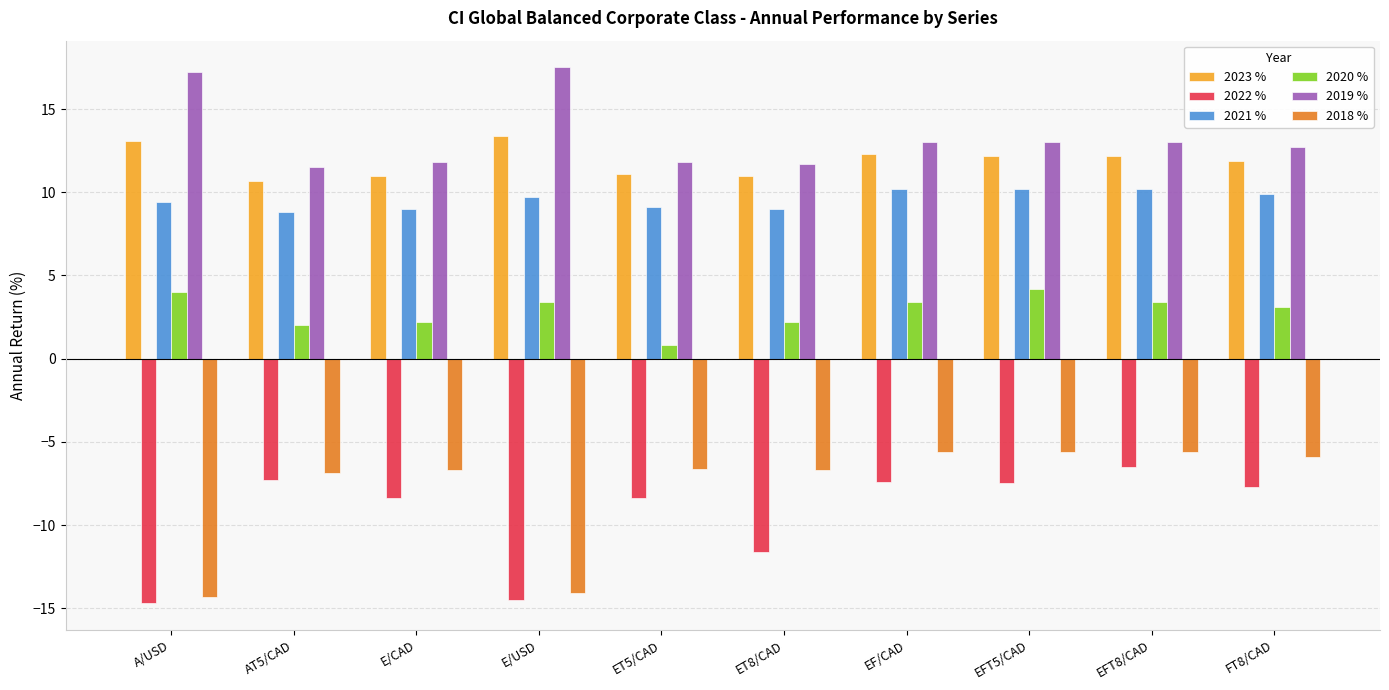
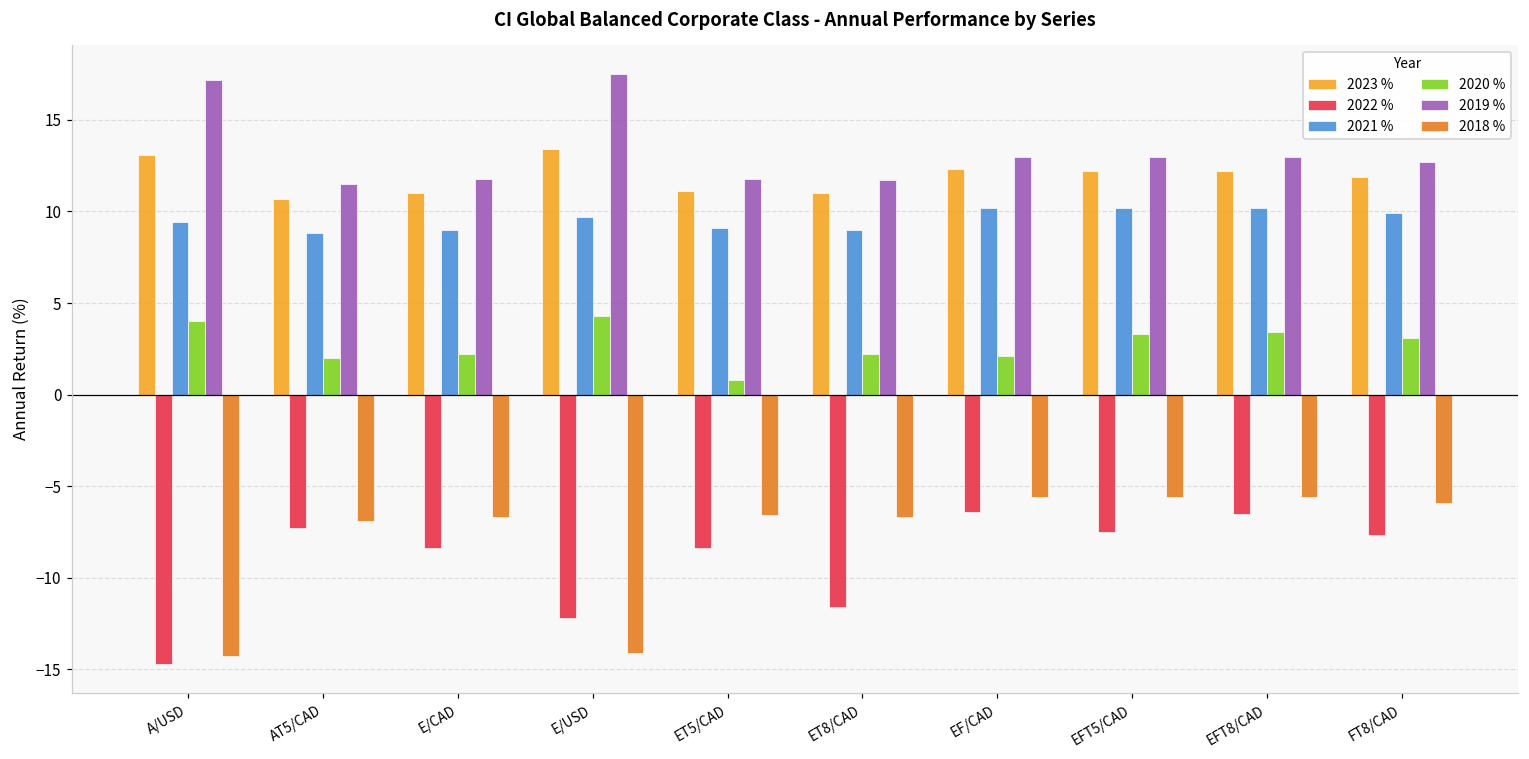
  {
    "2022 %": {
      "A/USD": -14.7,
      "AT5/CAD": -7.3,
      "E/CAD": -8.4,
-     "E/USD": -14.5,
+     "E/USD": -12.2,
      "ET5/CAD": -8.4,
      "ET8/CAD": -11.6,
-     "EF/CAD": -7.4,
+     "EF/CAD": -6.4,
      "EFT5/CAD": -7.5,
      "EFT8/CAD": -6.5,
      "FT8/CAD": -7.7
    },
    "2021 %": {
      "A/USD": 9.4,
      "AT5/CAD": 8.8,
      "E/CAD": 9.0,
      "E/USD": 9.7,
      "ET5/CAD": 9.1,
      "ET8/CAD": 9.0,
      "EF/CAD": 10.2,
      "EFT5/CAD": 10.2,
      "EFT8/CAD": 10.2,
      "FT8/CAD": 9.9
    },
    "2020 %": {
      "A/USD": 4.0,
      "AT5/CAD": 2.0,
      "E/CAD": 2.2,
-     "E/USD": 3.4,
+     "E/USD": 4.3,
      "ET5/CAD": 0.8,
      "ET8/CAD": 2.2,
-     "EF/CAD": 3.4,
-     "EFT5/CAD": 4.2,
+     "EF/CAD": 2.1,
+     "EFT5/CAD": 3.3,
      "EFT8/CAD": 3.4,
      "FT8/CAD": 3.1
    },
    "2019 %": {
      "A/USD": 17.2,
      "AT5/CAD": 11.5,
      "E/CAD": 11.8,
      "E/USD": 17.5,
      "ET5/CAD": 11.8,
      "ET8/CAD": 11.7,
      "EF/CAD": 13.0,
      "EFT5/CAD": 13.0,
      "EFT8/CAD": 13.0,
      "FT8/CAD": 12.7
    }
  }
